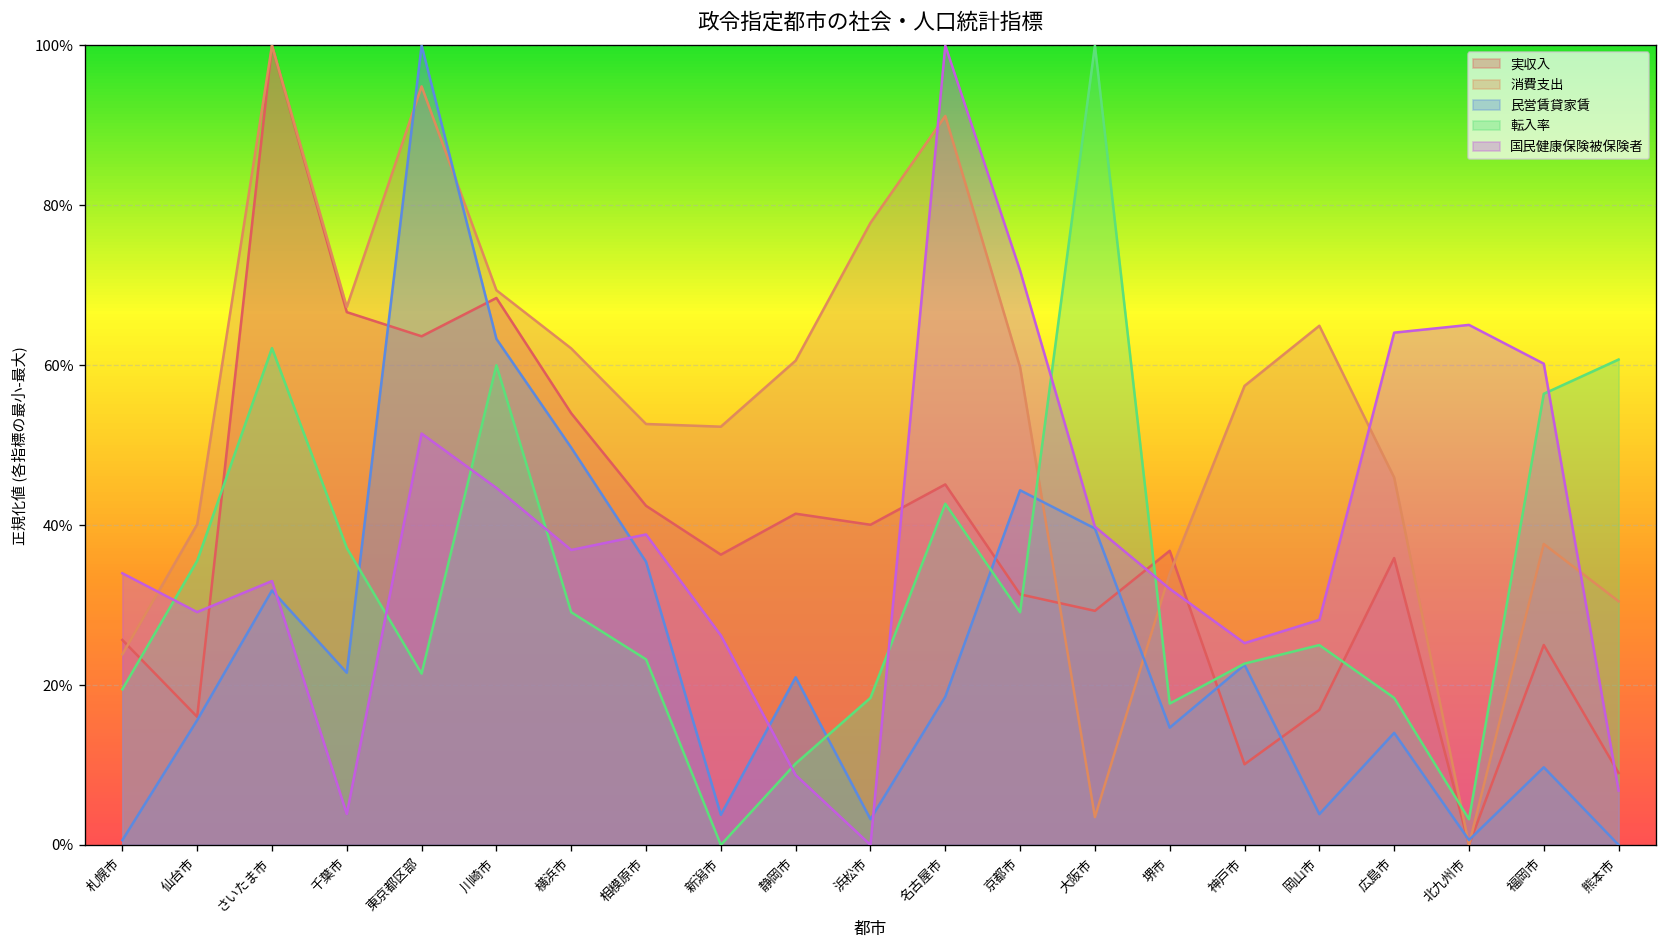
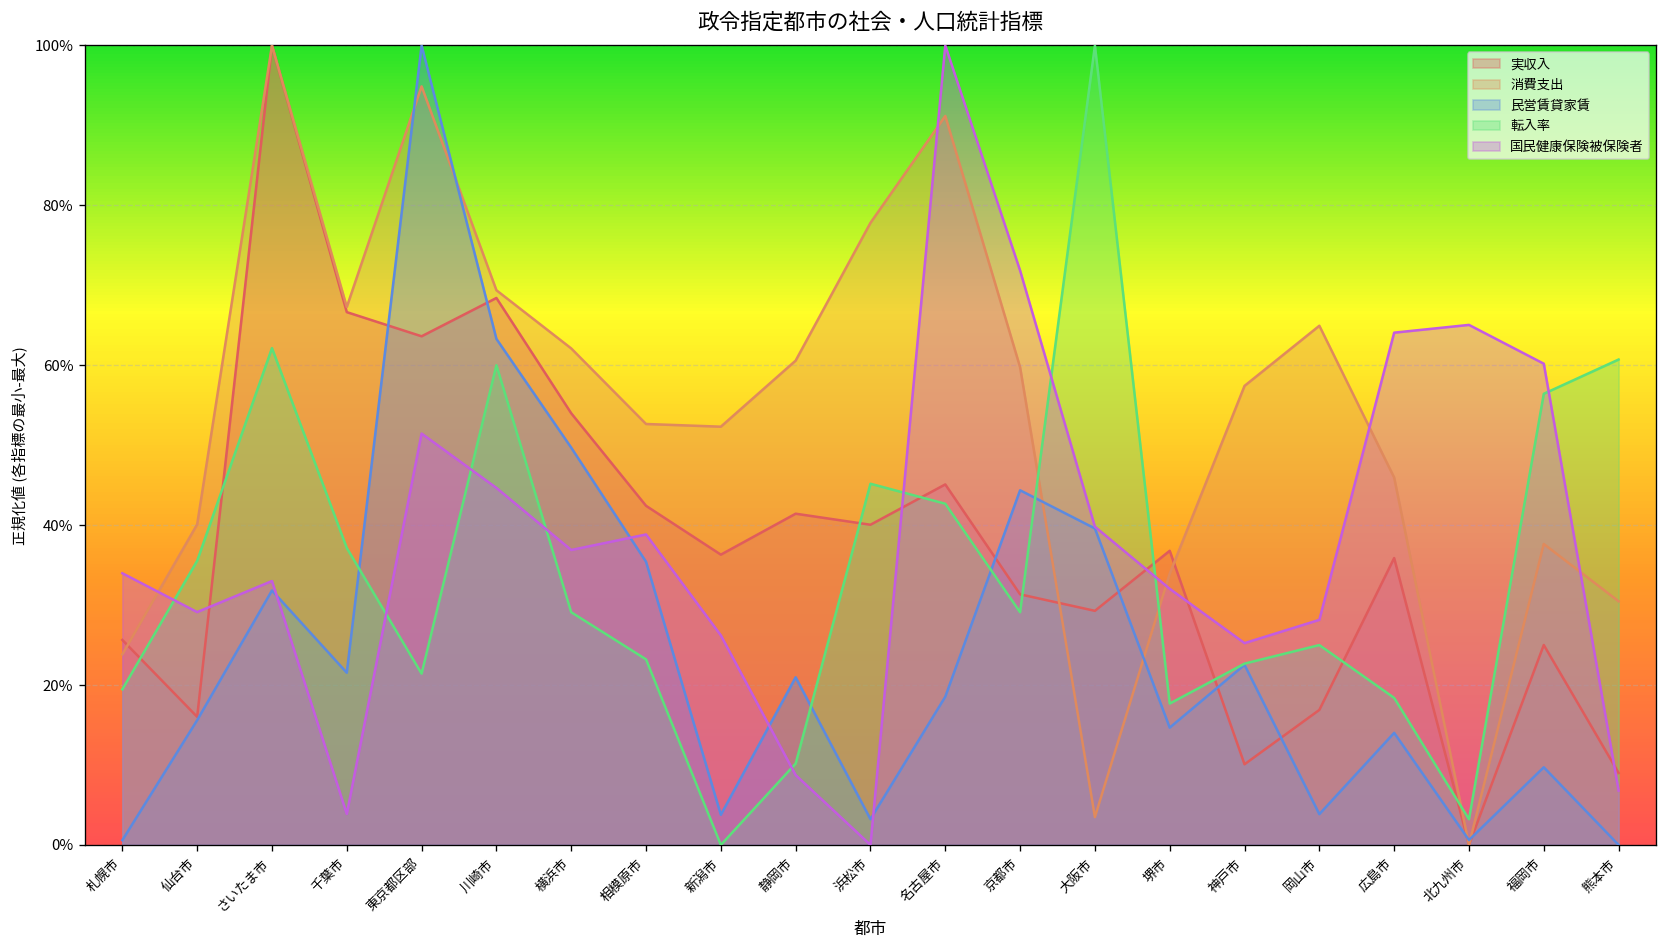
  {
    "転入率": {
      "札幌市": "19%",
      "仙台市": "36%",
      "さいたま市": "62%",
      "千葉市": "37%",
      "東京都区部": "21%",
      "川崎市": "60%",
      "横浜市": "29%",
      "相模原市": "23%",
      "新潟市": "0%",
      "静岡市": "10%",
-     "浜松市": "18%",
+     "浜松市": "45%",
      "名古屋市": "43%",
      "京都市": "29%",
      "大阪市": "100%",
      "堺市": "18%",
      "岡山市": "25%",
      "広島市": "18%",
      "北九州市": "3%",
      "福岡市": "56%",
      "熊本市": "61%"
    }
  }
